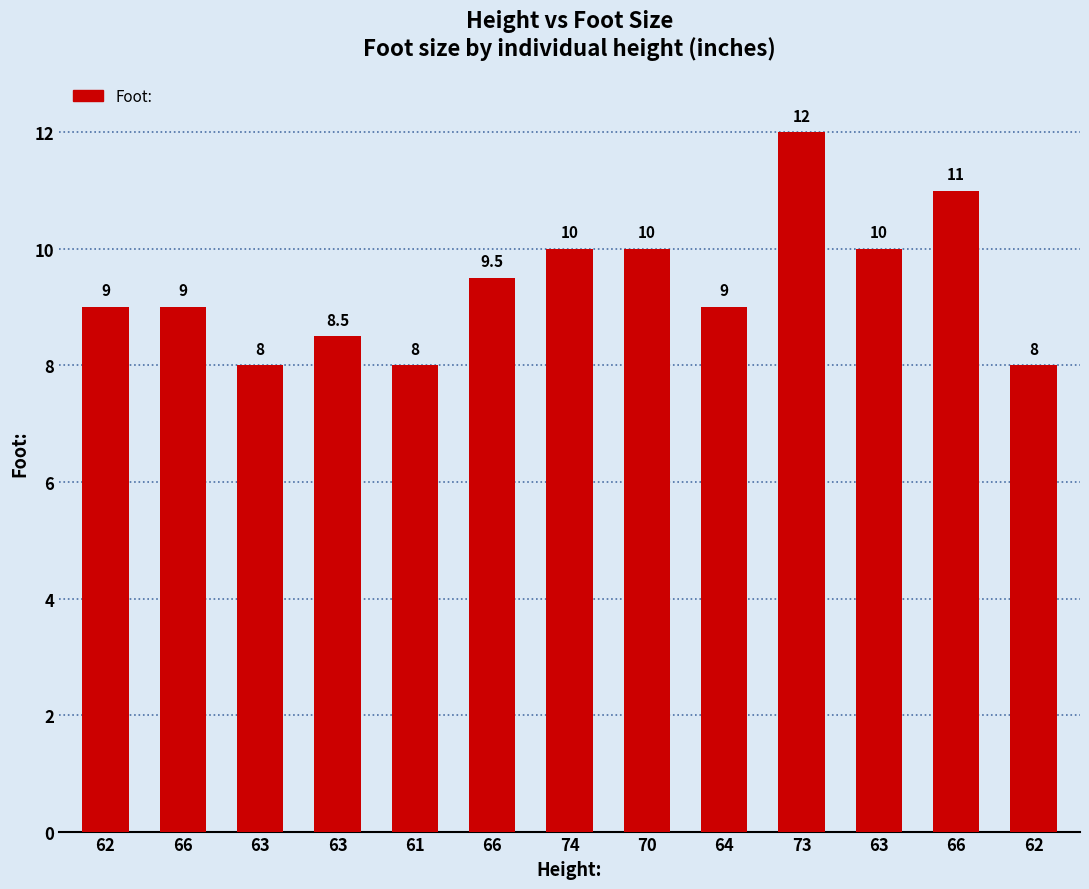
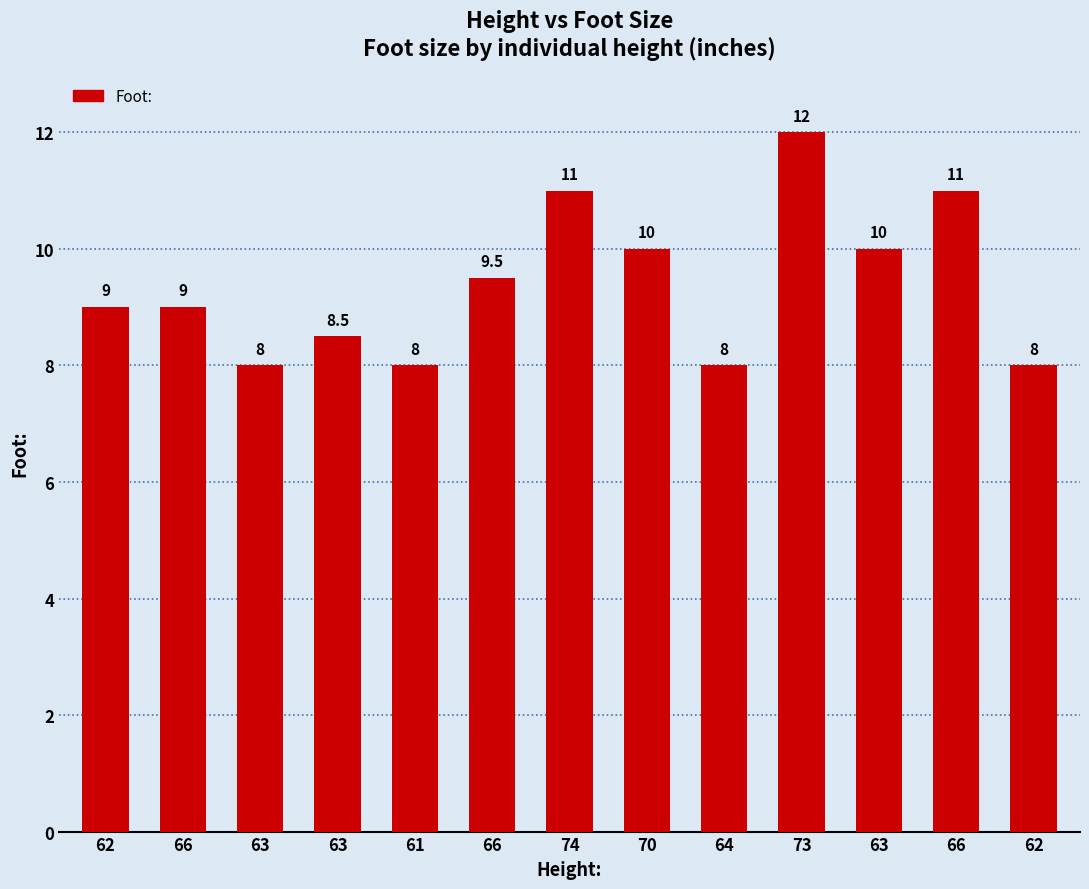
  {
    "61": 8,
-   "74": 10,
+   "74": 11,
    "70": 10,
-   "64": 9,
+   "64": 8,
    "73": 12
  }
